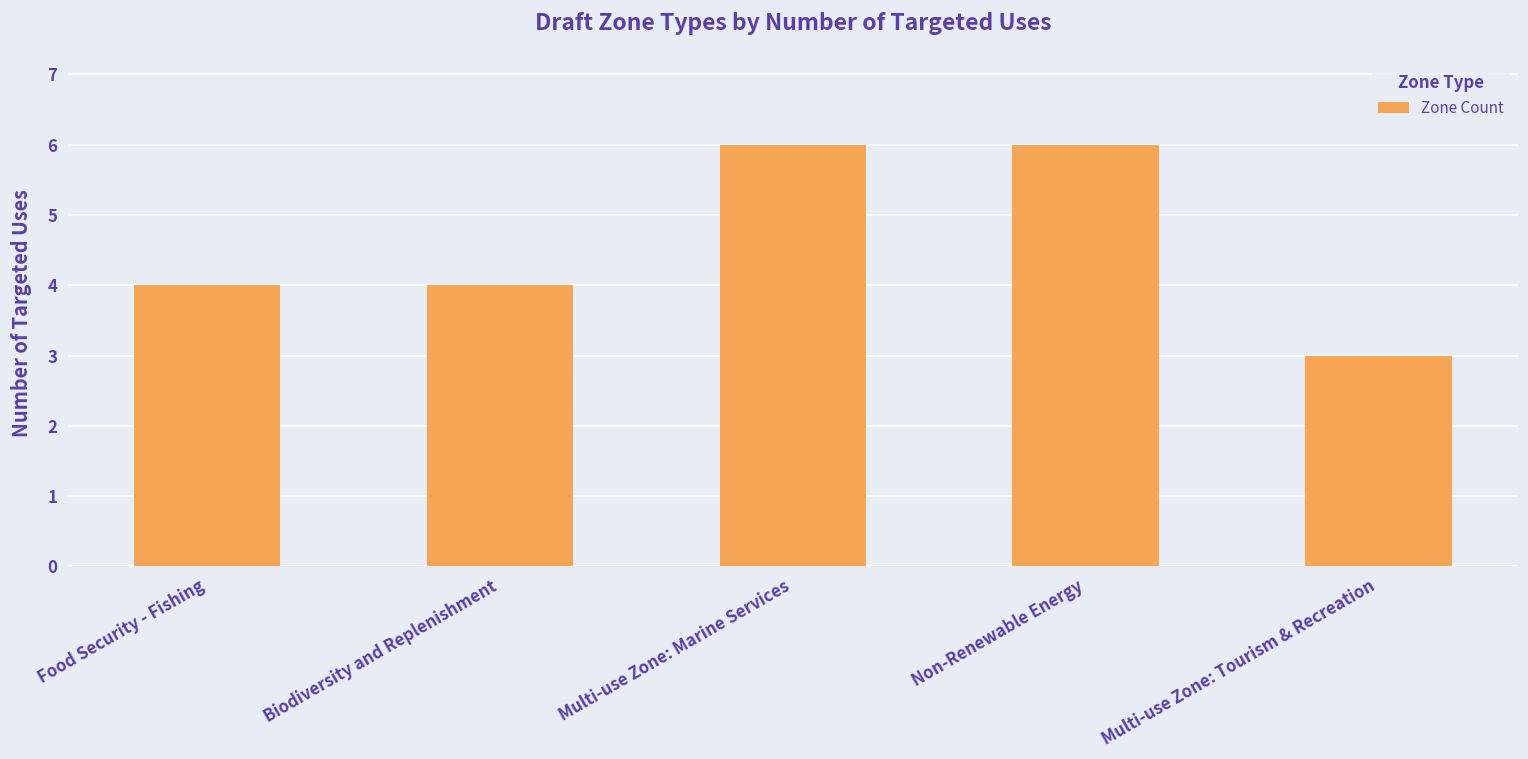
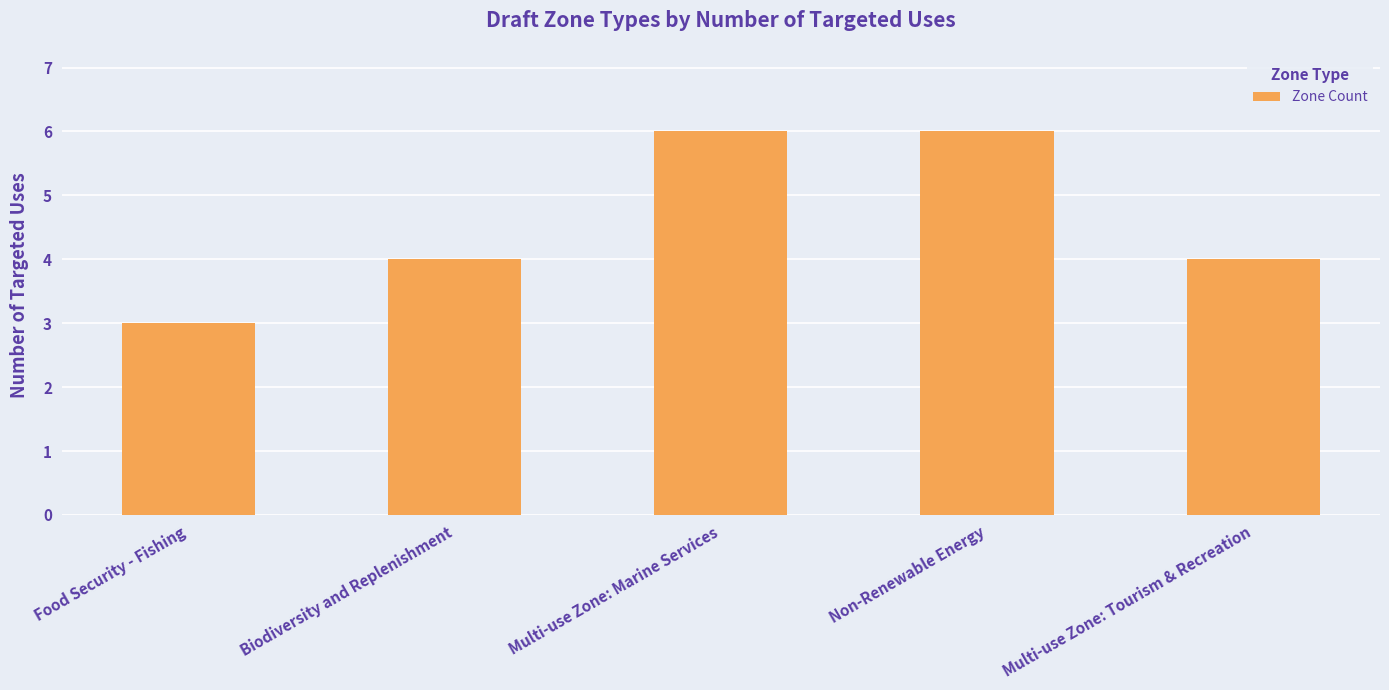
  {
-   "Food Security - Fishing": 4,
+   "Food Security - Fishing": 3,
    "Biodiversity and Replenishment": 4,
    "Multi-use Zone: Marine Services": 6,
    "Non-Renewable Energy": 6,
-   "Multi-use Zone: Tourism & Recreation": 3
+   "Multi-use Zone: Tourism & Recreation": 4
  }
